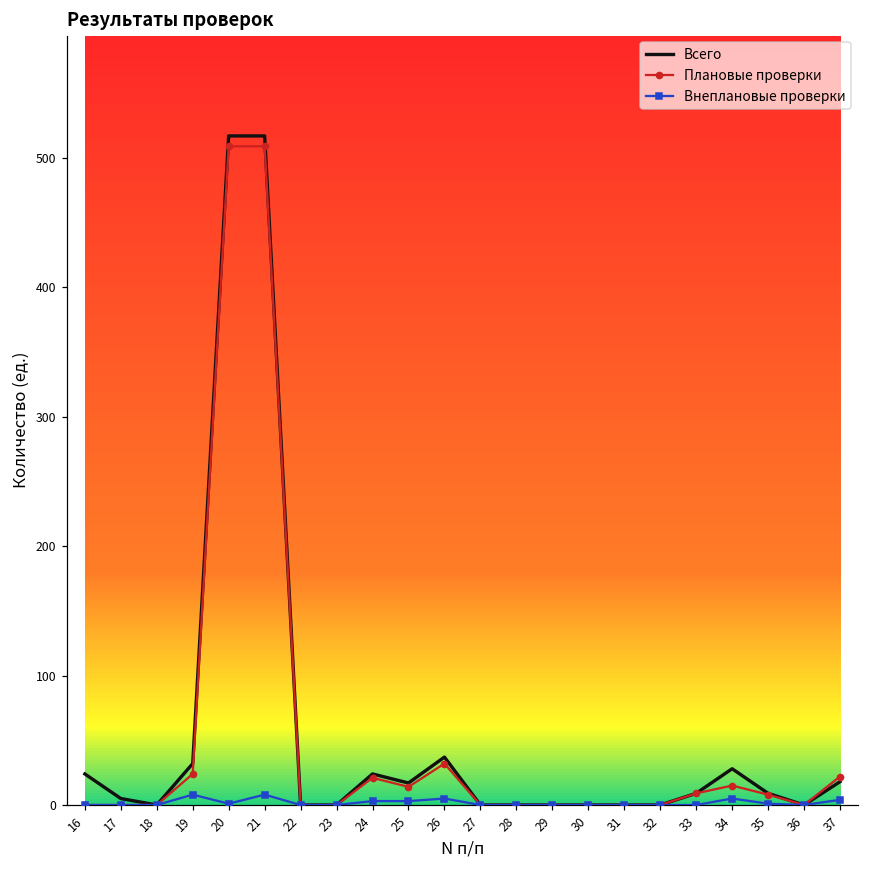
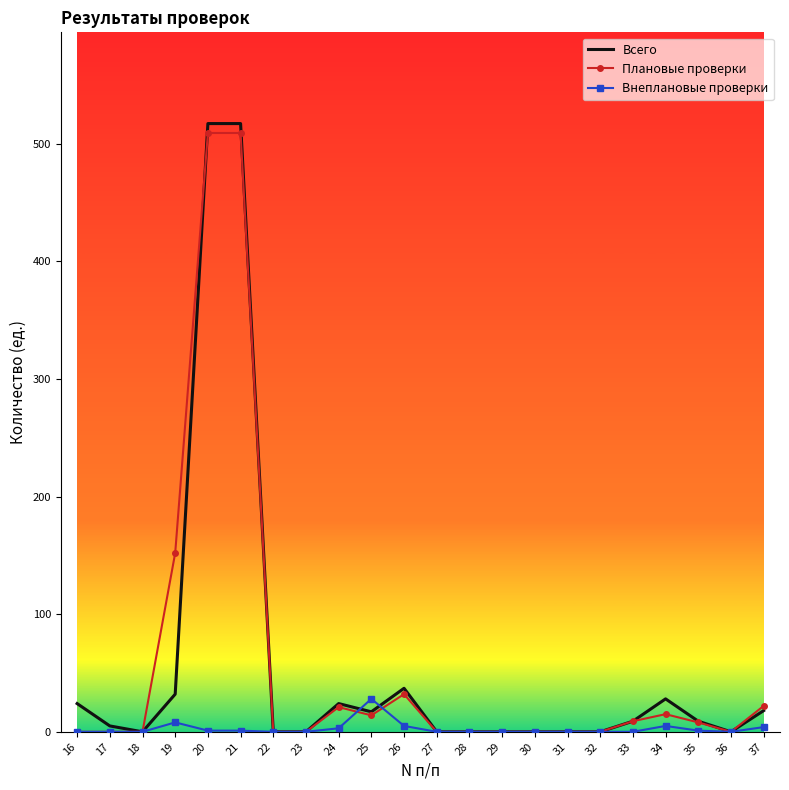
  {
    "Всего": {
      "16": 24,
      "17": 5,
      "19": 32,
      "20": 517,
      "21": 517,
      "24": 24,
      "25": 17,
      "26": 37,
      "34": 28,
      "37": 18
    },
    "Плановые проверки": {
-     "19": 24,
+     "19": 152,
      "20": 509,
      "21": 509,
      "24": 21,
      "25": 14,
      "26": 32,
      "34": 15,
      "37": 22
    },
    "Внеплановые проверки": {
      "19": 8,
      "20": 1,
-     "21": 8,
+     "21": 1,
      "24": 3,
-     "25": 3,
+     "25": 28,
      "26": 5,
      "33": 0,
      "34": 5,
      "35": 1,
      "37": 4
    }
  }
